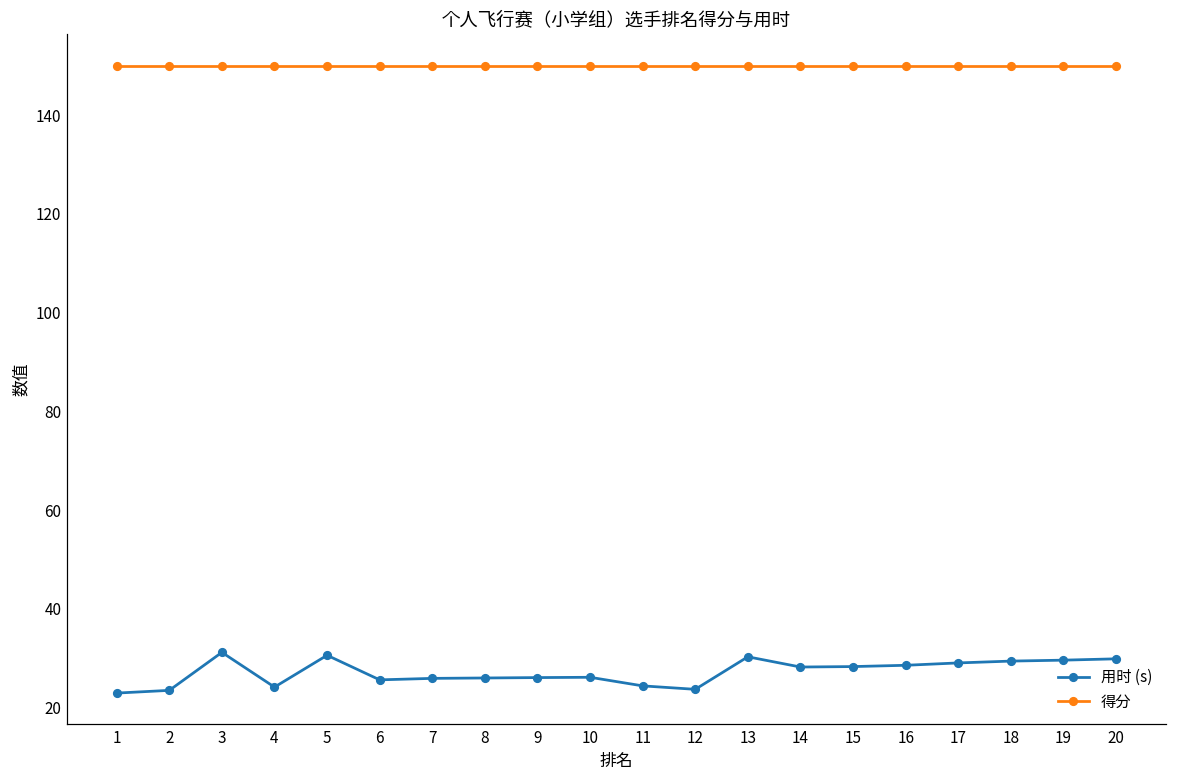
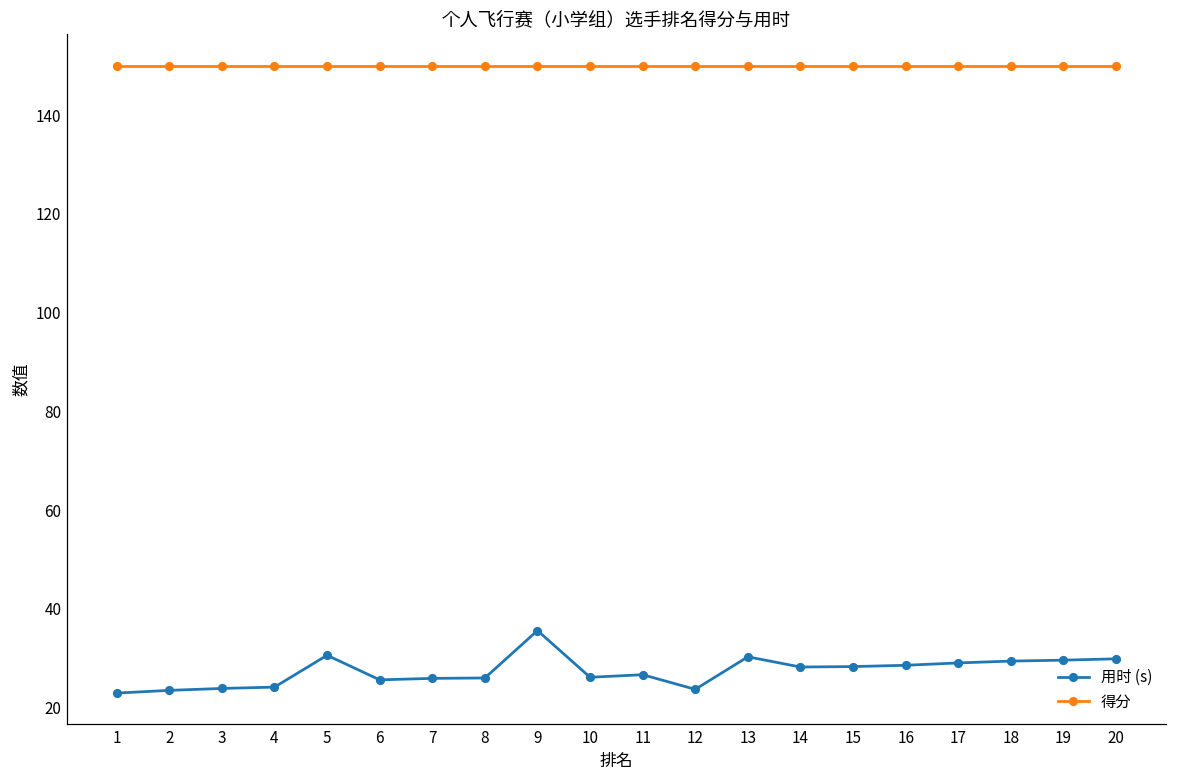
  {
    "用时 (s)": {
      "1": 23,
      "2": 23,
-     "3": 31,
+     "3": 24,
      "4": 24,
      "5": 31,
      "6": 26,
      "7": 26,
      "8": 26,
-     "9": 26,
+     "9": 36,
      "10": 26,
-     "11": 24,
+     "11": 27,
      "12": 24,
      "13": 30,
      "14": 28,
      "15": 28,
      "16": 29,
      "17": 29,
      "18": 29,
      "19": 30,
      "20": 30
    },
    "得分": {
      "1": 150,
      "2": 150,
      "3": 150,
      "4": 150,
      "5": 150,
      "6": 150,
      "7": 150,
      "8": 150,
      "9": 150,
      "10": 150,
      "11": 150,
      "12": 150,
      "13": 150,
      "14": 150,
      "15": 150,
      "16": 150,
      "17": 150,
      "18": 150,
      "19": 150,
      "20": 150
    }
  }
